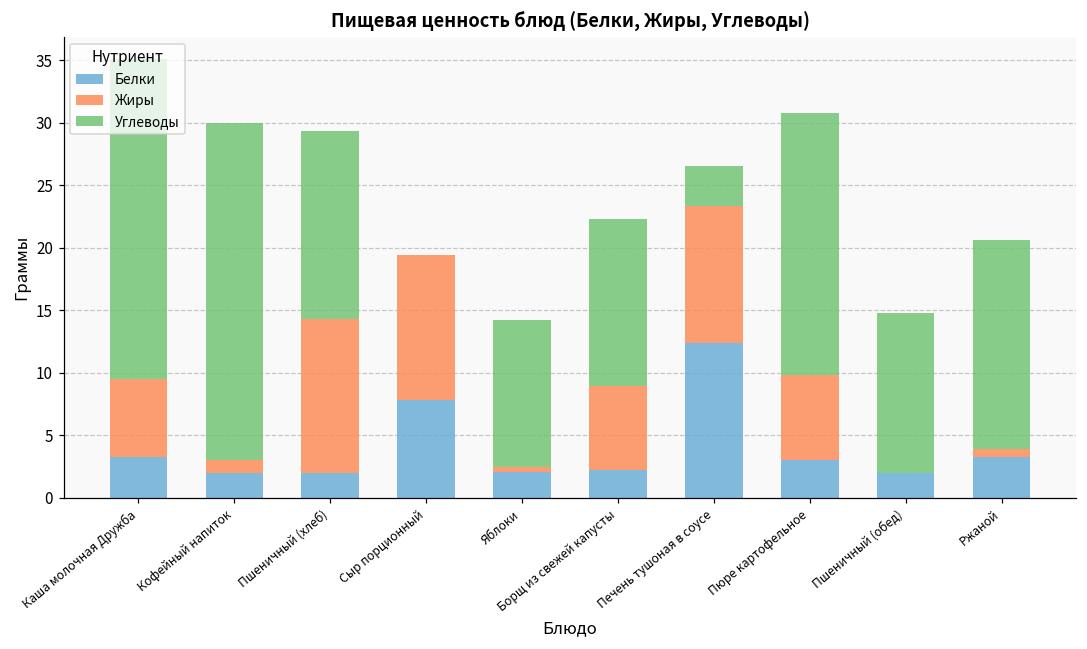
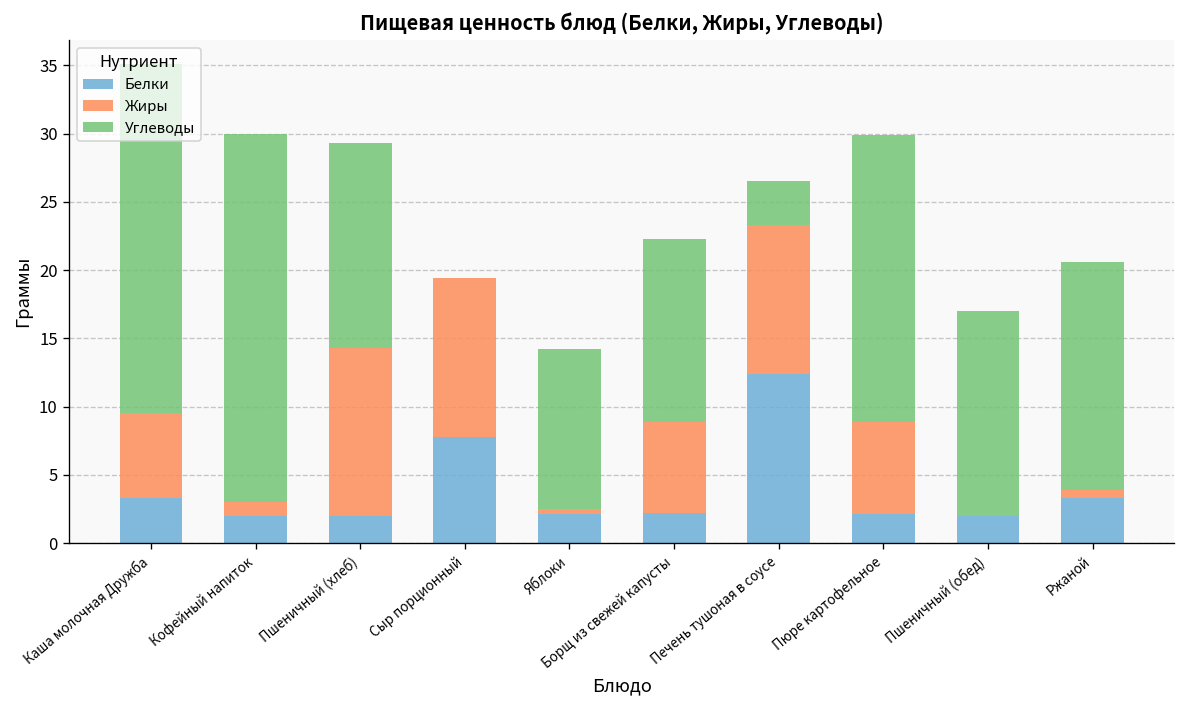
  {
    "Белки": {
      "Каша молочная Дружба": 3.3,
      "Кофейный напиток": 2.0,
      "Пшеничный (хлеб)": 2.0,
      "Сыр порционный": 7.8,
      "Яблоки": 2.1,
      "Борщ из свежей капусты": 2.2,
      "Печень тушоная в соусе": 12.4,
-     "Пюре картофельное": 3.0,
+     "Пюре картофельное": 2.1,
      "Пшеничный (обед)": 2.0,
      "Ржаной": 3.3
    },
    "Жиры": {
      "Каша молочная Дружба": 6.2,
      "Кофейный напиток": 1.0,
      "Пшеничный (хлеб)": 12.3,
      "Сыр порционный": 11.6,
      "Яблоки": 0.4,
      "Борщ из свежей капусты": 6.7,
      "Печень тушоная в соусе": 10.9,
      "Пюре картофельное": 6.8,
      "Пшеничный (обед)": 0.0,
      "Ржаной": 0.6
    },
    "Углеводы": {
      "Кофейный напиток": 27.0,
      "Пшеничный (хлеб)": 15.0,
      "Сыр порционный": 0.0,
      "Яблоки": 11.7,
      "Борщ из свежей капусты": 13.4,
      "Печень тушоная в соусе": 3.2,
      "Пюре картофельное": 21.0,
-     "Пшеничный (обед)": 12.8,
+     "Пшеничный (обед)": 15.0,
      "Ржаной": 16.7
    }
  }
